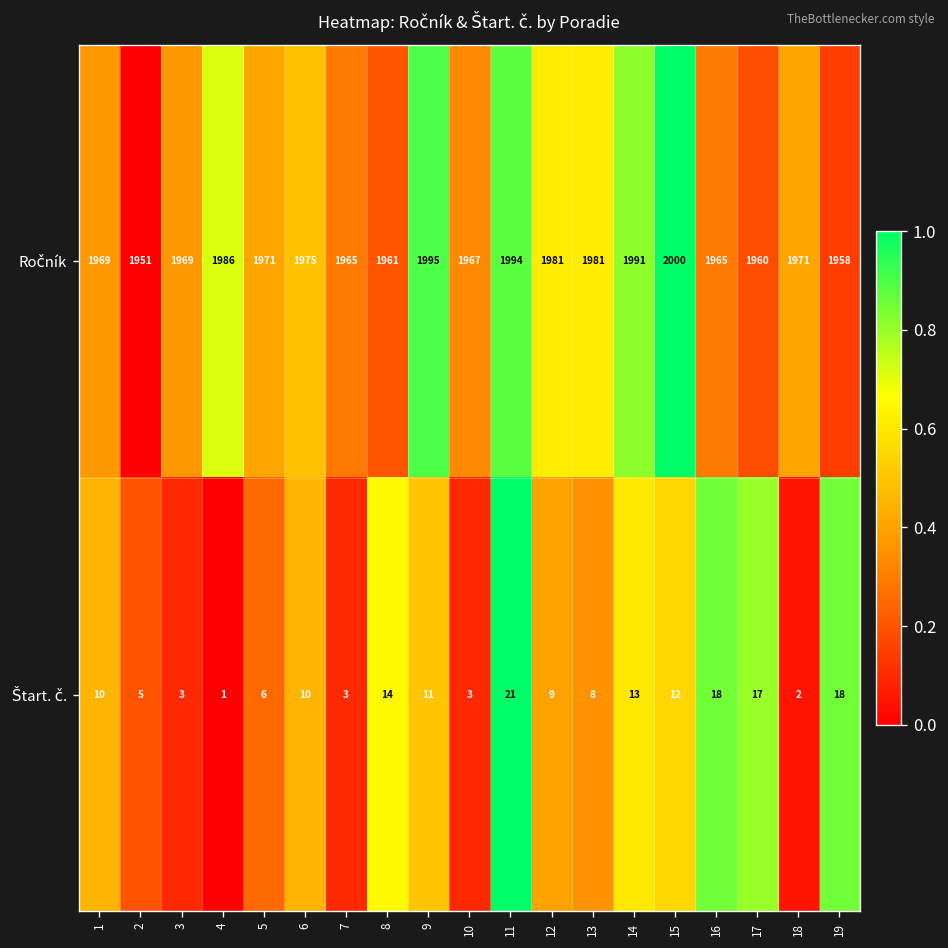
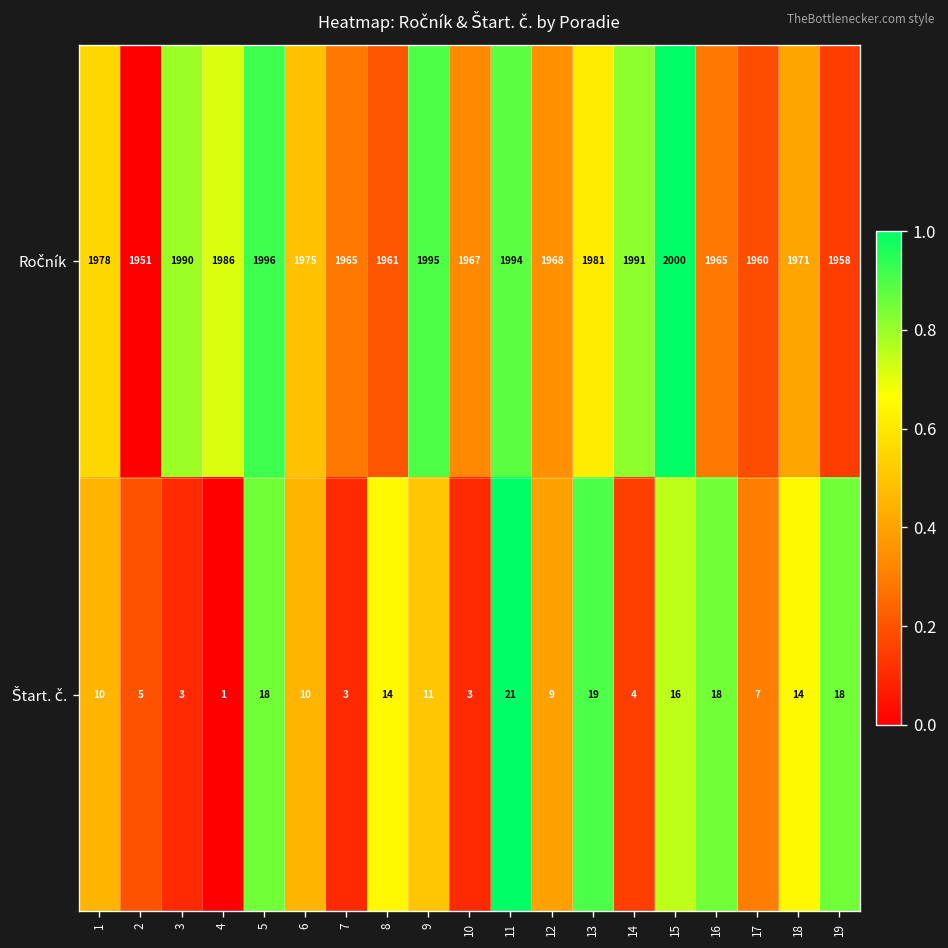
  {
    "Ročník": {
-     "1": 1969,
+     "1": 1978,
      "2": 1951,
-     "3": 1969,
+     "3": 1990,
      "4": 1986,
-     "5": 1971,
+     "5": 1996,
      "6": 1975,
      "7": 1965,
      "8": 1961,
      "9": 1995,
      "10": 1967,
      "11": 1994,
-     "12": 1981,
+     "12": 1968,
      "13": 1981,
      "14": 1991,
      "15": 2000,
      "16": 1965,
      "17": 1960,
      "18": 1971,
      "19": 1958
    },
    "Štart. č.": {
      "1": 10,
      "2": 5,
      "3": 3,
      "4": 1,
-     "5": 6,
+     "5": 18,
      "6": 10,
      "7": 3,
      "8": 14,
      "9": 11,
      "10": 3,
      "11": 21,
      "12": 9,
-     "13": 8,
-     "14": 13,
-     "15": 12,
+     "13": 19,
+     "14": 4,
+     "15": 16,
      "16": 18,
-     "17": 17,
-     "18": 2,
+     "17": 7,
+     "18": 14,
      "19": 18
    }
  }
